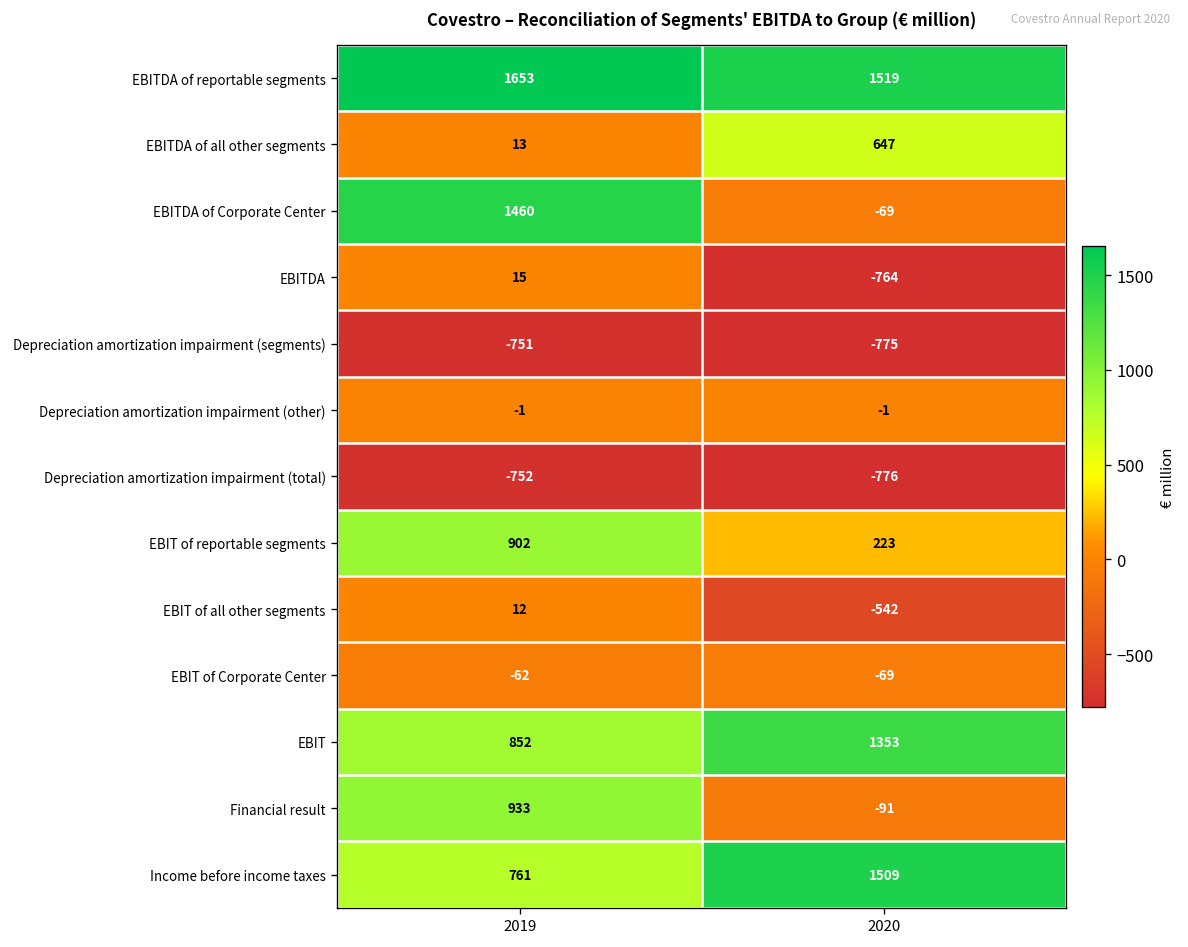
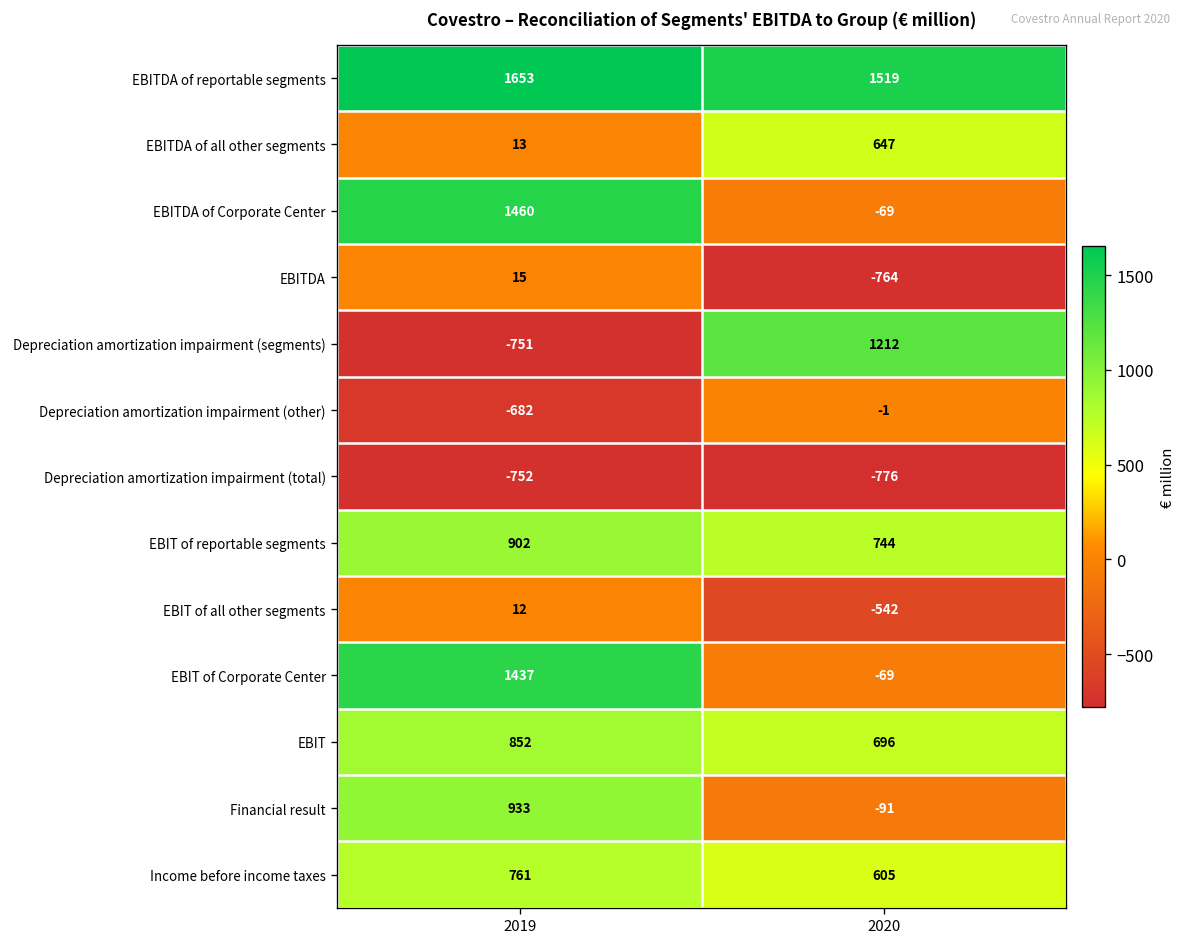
  {
    "EBITDA of reportable segments": {
      "2019": 1653,
      "2020": 1519
    },
    "EBITDA of all other segments": {
      "2019": 13,
      "2020": 647
    },
    "EBITDA of Corporate Center": {
      "2019": 1460,
      "2020": -69
    },
    "EBITDA": {
      "2019": 15,
      "2020": -764
    },
    "Depreciation amortization impairment (segments)": {
      "2019": -751,
-     "2020": -775
+     "2020": 1212
    },
    "Depreciation amortization impairment (other)": {
-     "2019": -1,
+     "2019": -682,
      "2020": -1
    },
    "Depreciation amortization impairment (total)": {
      "2019": -752,
      "2020": -776
    },
    "EBIT of reportable segments": {
      "2019": 902,
-     "2020": 223
+     "2020": 744
    },
    "EBIT of all other segments": {
      "2019": 12,
      "2020": -542
    },
    "EBIT of Corporate Center": {
-     "2019": -62,
+     "2019": 1437,
      "2020": -69
    },
    "EBIT": {
      "2019": 852,
-     "2020": 1353
+     "2020": 696
    },
    "Financial result": {
      "2019": 933,
      "2020": -91
    },
    "Income before income taxes": {
      "2019": 761,
-     "2020": 1509
+     "2020": 605
    }
  }
